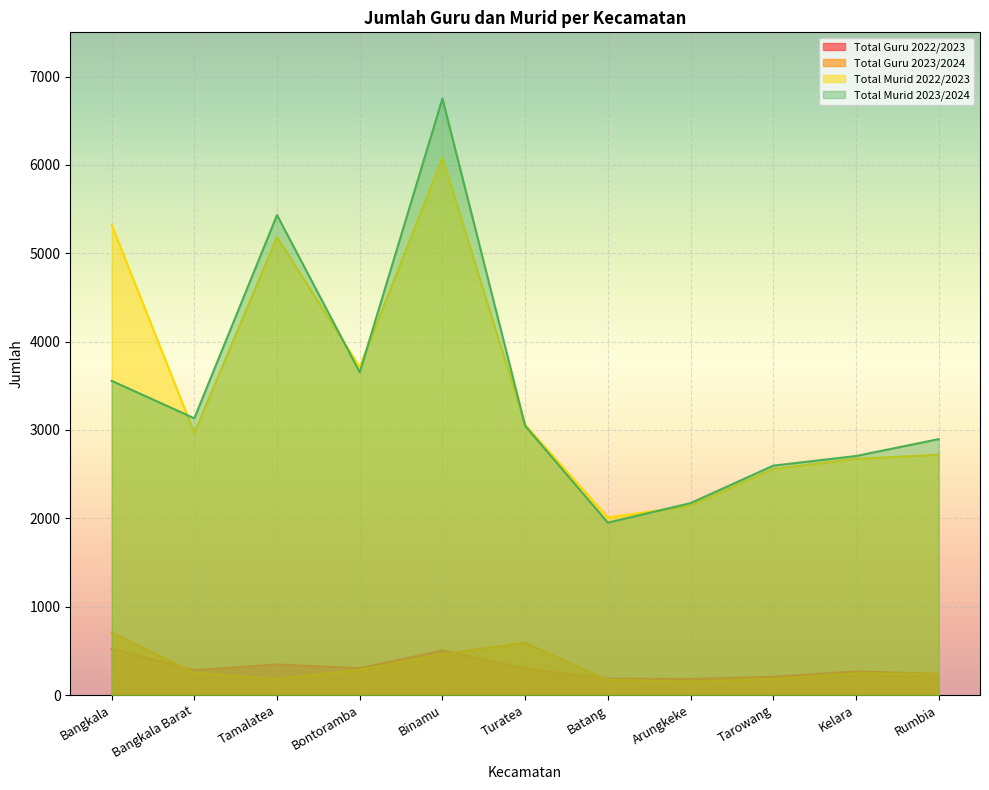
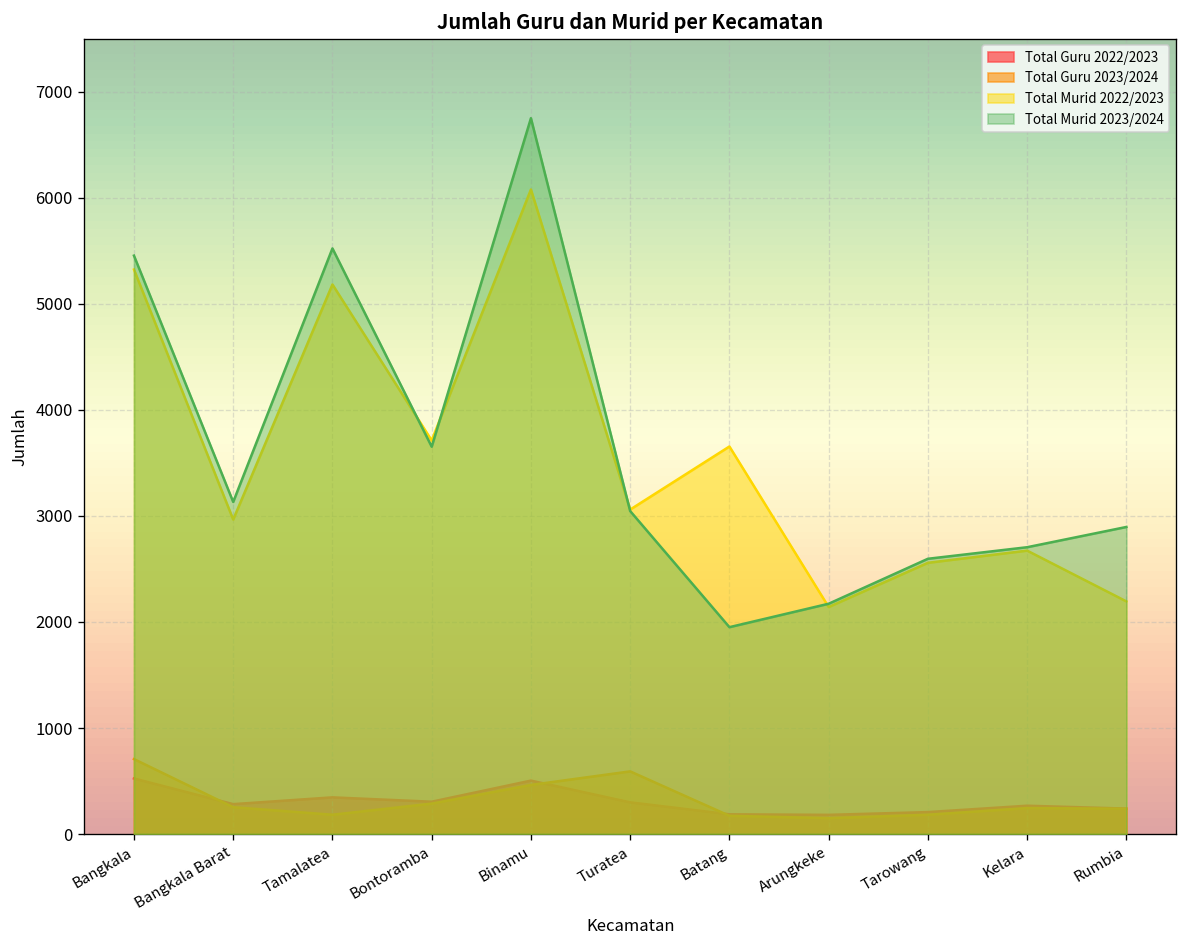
  {
    "Total Guru 2022/2023": {
      "Bangkala": 500,
      "Bangkala Barat": 300,
      "Tamalatea": 300,
      "Binamu": 500,
      "Turatea": 300,
      "Arungkeke": 200
    },
    "Total Guru 2023/2024": {
      "Bangkala": 700,
      "Bangkala Barat": 300,
      "Tamalatea": 200,
      "Binamu": 500,
      "Turatea": 600,
      "Arungkeke": 200
    },
    "Total Murid 2022/2023": {
      "Bangkala": 5300,
      "Bangkala Barat": 3000,
      "Tamalatea": 5200,
      "Bontoramba": 3700,
      "Binamu": 6100,
-     "Batang": 2000,
+     "Batang": 3700,
      "Arungkeke": 2100,
      "Tarowang": 2600,
      "Kelara": 2700,
-     "Rumbia": 2700
+     "Rumbia": 2200
    },
    "Total Murid 2023/2024": {
-     "Bangkala": 3600,
+     "Bangkala": 5500,
      "Bangkala Barat": 3100,
-     "Tamalatea": 5400,
+     "Tamalatea": 5500,
      "Bontoramba": 3700,
      "Binamu": 6800,
      "Batang": 2000,
      "Arungkeke": 2200,
      "Tarowang": 2600,
      "Kelara": 2700,
      "Rumbia": 2900
    }
  }
